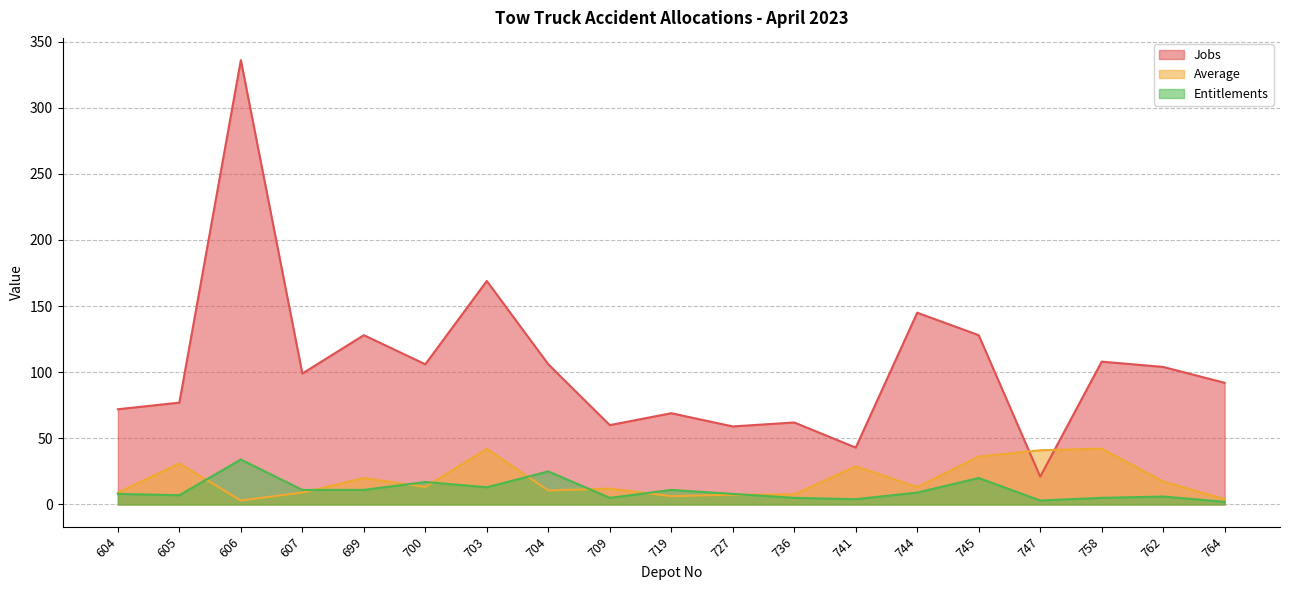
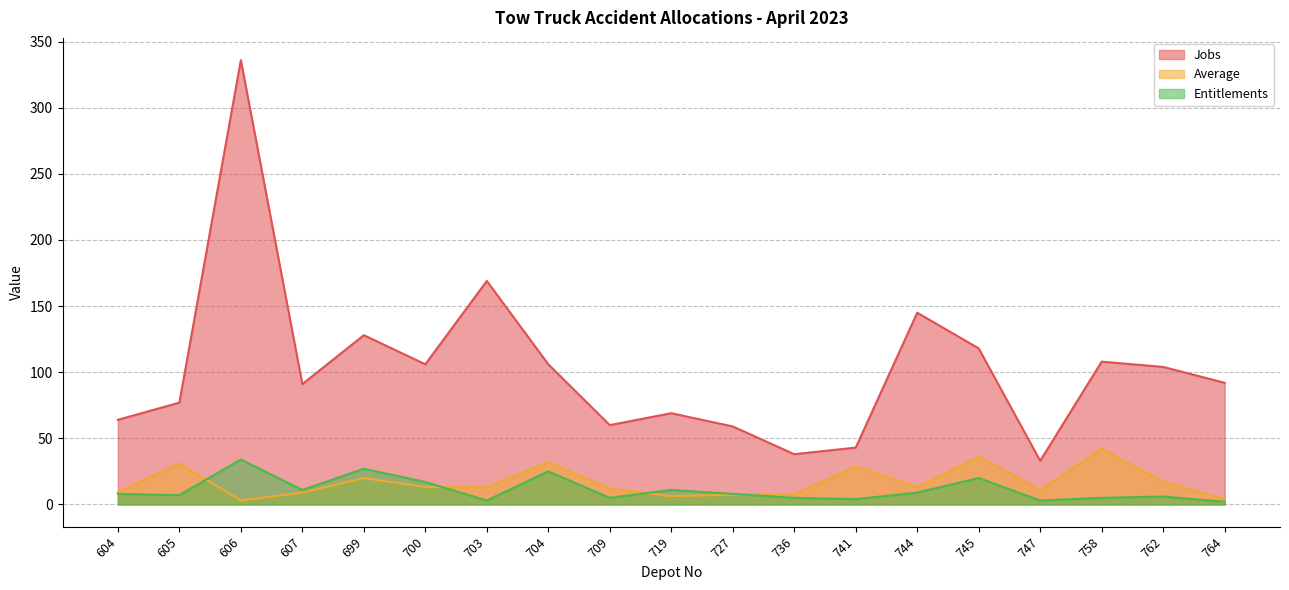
  {
    "Jobs": {
-     "604": 72,
+     "604": 64,
      "605": 77,
      "606": 336,
-     "607": 99,
+     "607": 91,
      "699": 128,
      "700": 106,
      "703": 169,
      "704": 106,
      "709": 60,
      "719": 69,
      "727": 59,
-     "736": 62,
+     "736": 38,
      "741": 43,
      "744": 145,
-     "745": 128,
-     "747": 21,
+     "745": 118,
+     "747": 33,
      "758": 108,
      "762": 104,
      "764": 92
    },
    "Average": {
      "605": 31,
      "606": 3,
      "607": 9,
      "699": 20,
      "700": 13,
-     "703": 42,
-     "704": 11,
+     "703": 13,
+     "704": 32,
      "709": 12,
      "719": 6,
      "736": 8,
      "741": 29,
      "744": 13,
      "745": 36,
-     "747": 41,
+     "747": 11,
      "758": 42,
      "762": 17,
      "764": 4
    },
    "Entitlements": {
      "605": 7,
      "606": 34,
      "607": 11,
-     "699": 11,
+     "699": 27,
      "700": 17,
-     "703": 13,
+     "703": 3,
      "704": 25,
      "709": 5,
      "719": 11,
      "736": 5,
      "741": 4,
      "744": 9,
      "745": 20,
      "747": 3,
      "758": 5,
      "762": 6,
      "764": 2
    }
  }
